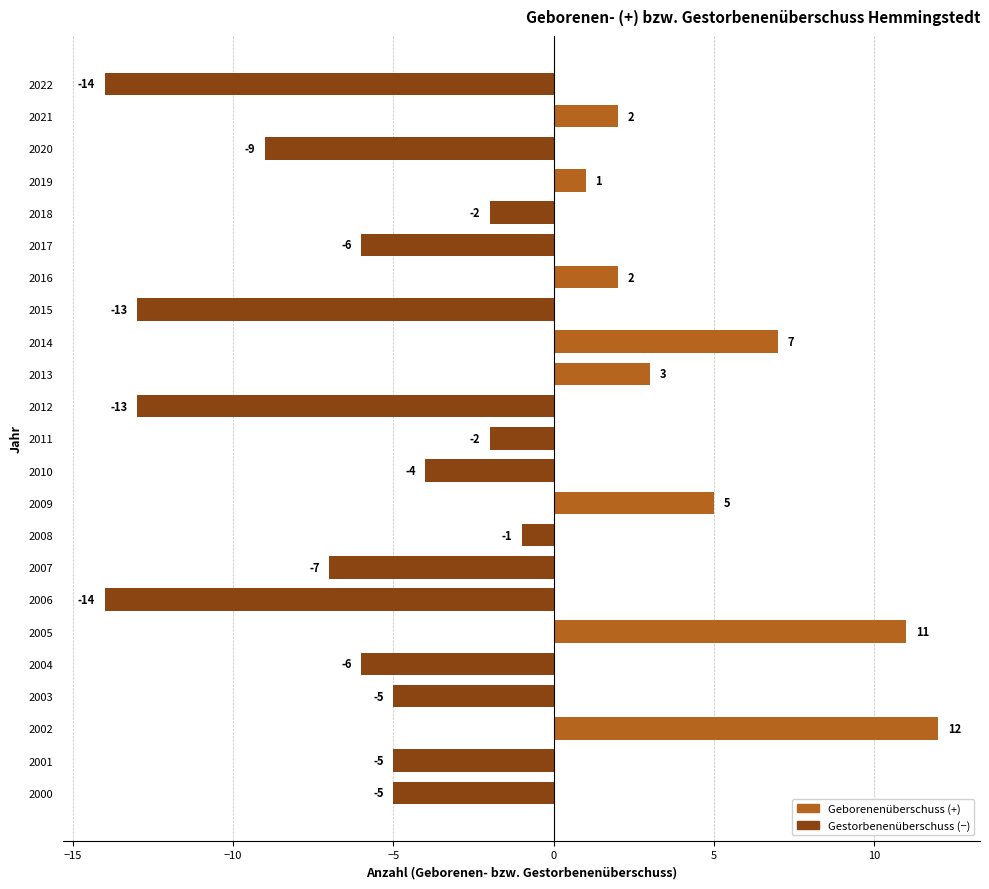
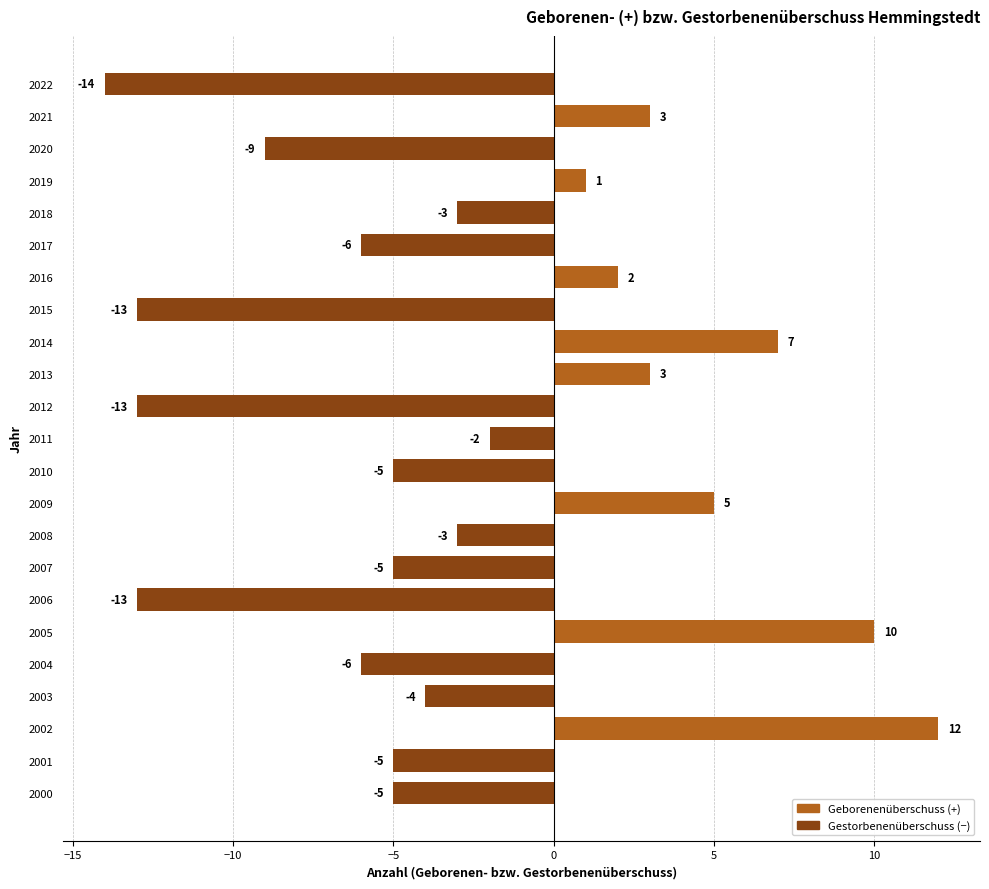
  {
    "2022": -14,
-   "2021": 2,
+   "2021": 3,
    "2020": -9,
    "2019": 1,
-   "2018": -2,
+   "2018": -3,
    "2017": -6,
    "2016": 2,
    "2015": -13,
    "2014": 7,
    "2013": 3,
    "2012": -13,
    "2011": -2,
-   "2010": -4,
+   "2010": -5,
    "2009": 5,
-   "2008": -1,
-   "2007": -7,
-   "2006": -14,
-   "2005": 11,
+   "2008": -3,
+   "2007": -5,
+   "2006": -13,
+   "2005": 10,
    "2004": -6,
-   "2003": -5,
+   "2003": -4,
    "2002": 12,
    "2001": -5,
    "2000": -5
  }
